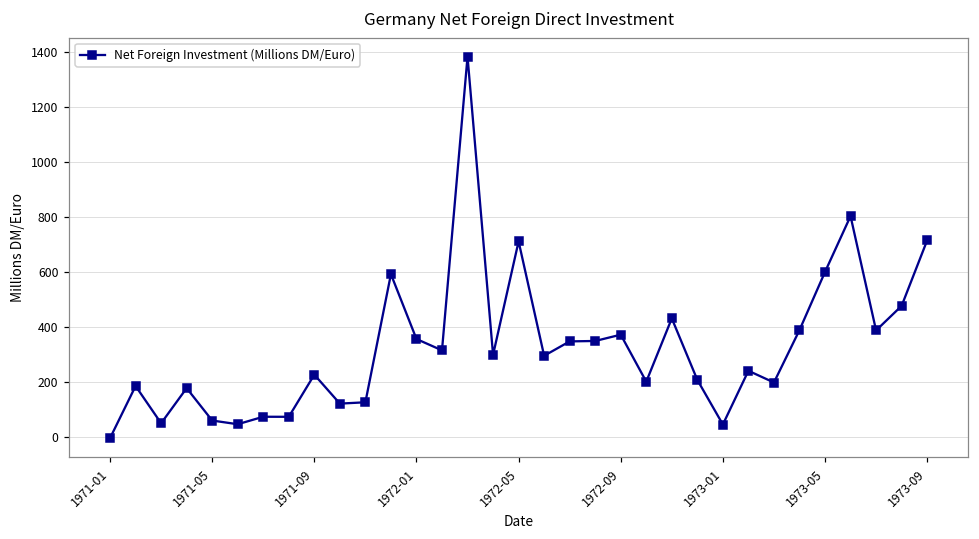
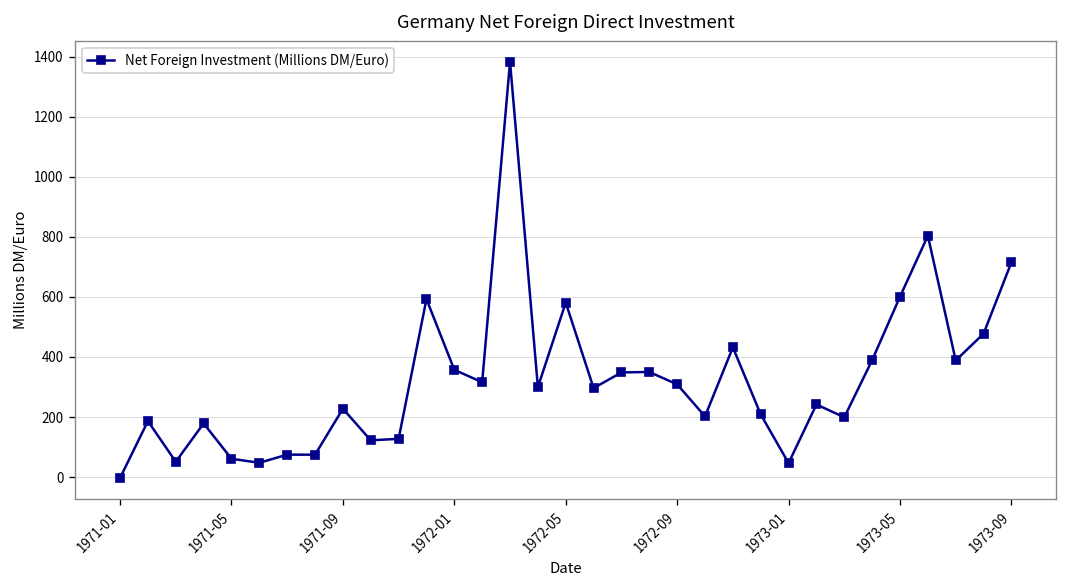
  {
    "1971-01": 0,
    "1971-05": 60,
    "1971-09": 230,
    "1972-01": 360,
-   "1972-05": 710,
-   "1972-09": 370,
+   "1972-05": 580,
+   "1972-09": 310,
    "1973-01": 50,
    "1973-05": 600,
    "1973-09": 720
  }
